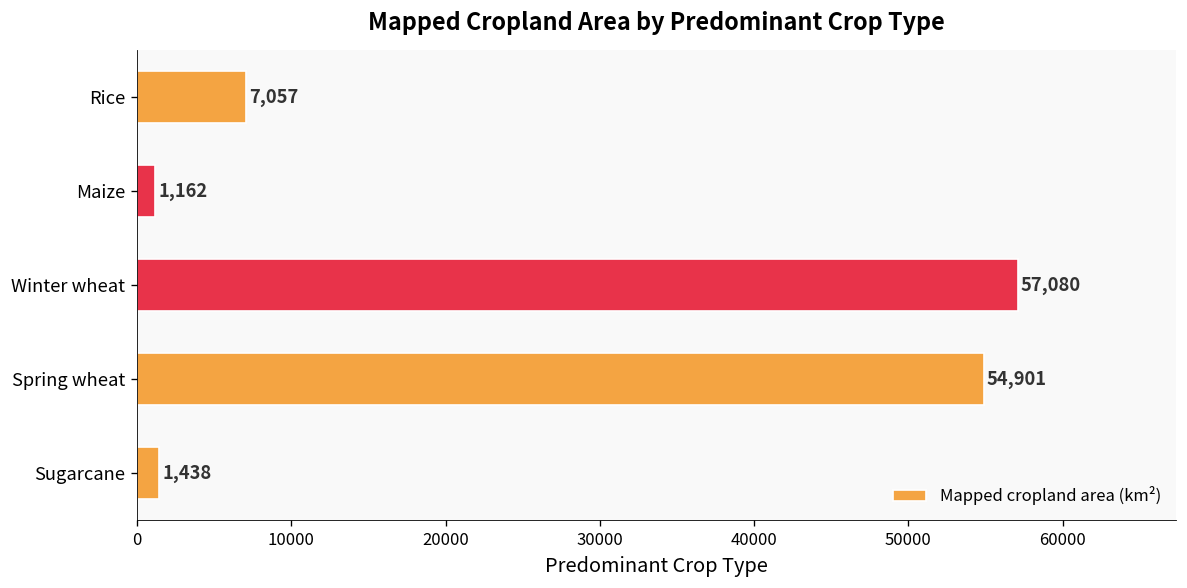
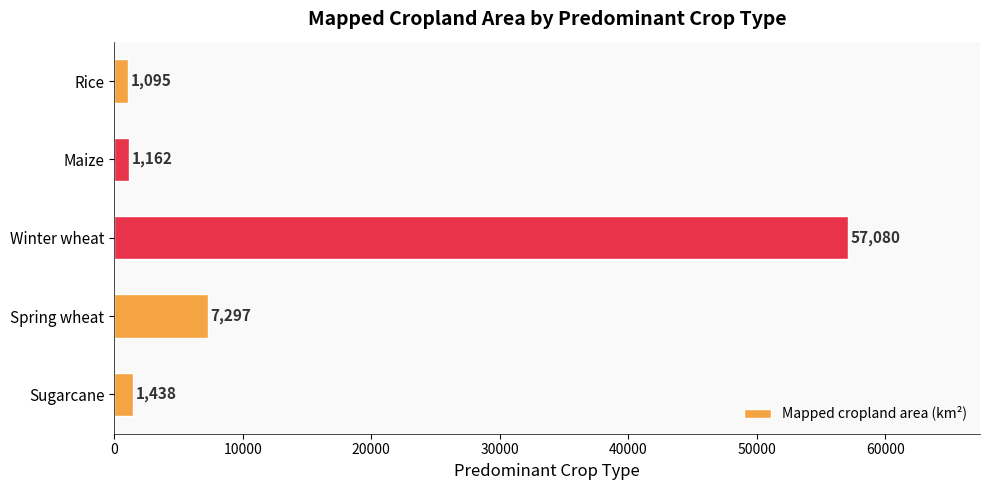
  {
-   "Rice": "7,057",
+   "Rice": "1,095",
    "Maize": "1,162",
    "Winter wheat": "57,080",
-   "Spring wheat": "54,901",
+   "Spring wheat": "7,297",
    "Sugarcane": "1,438"
  }
